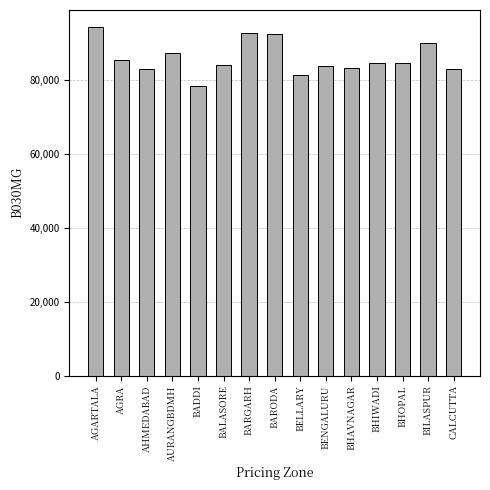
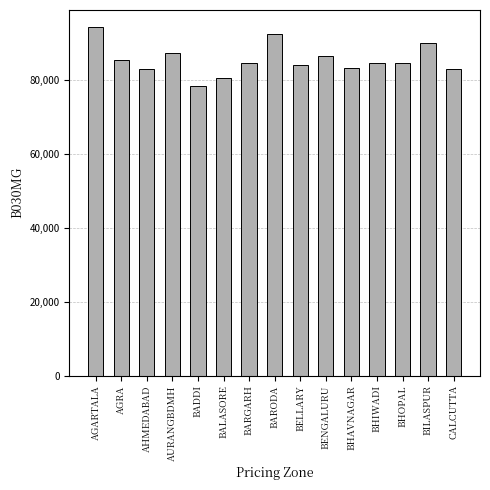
  {
    "AGARTALA": "94,000",
    "AGRA": "86,000",
    "AHMEDABAD": "83,000",
    "AURANGBDMH": "87,000",
    "BADDI": "78,000",
-   "BALASORE": "84,000",
-   "BARGARH": "93,000",
+   "BALASORE": "81,000",
+   "BARGARH": "85,000",
    "BARODA": "93,000",
-   "BELLARY": "82,000",
-   "BENGALURU": "84,000",
+   "BELLARY": "84,000",
+   "BENGALURU": "87,000",
    "BHAVNAGAR": "83,000",
    "BHIWADI": "85,000",
    "BHOPAL": "85,000",
    "BILASPUR": "90,000",
    "CALCUTTA": "83,000"
  }
